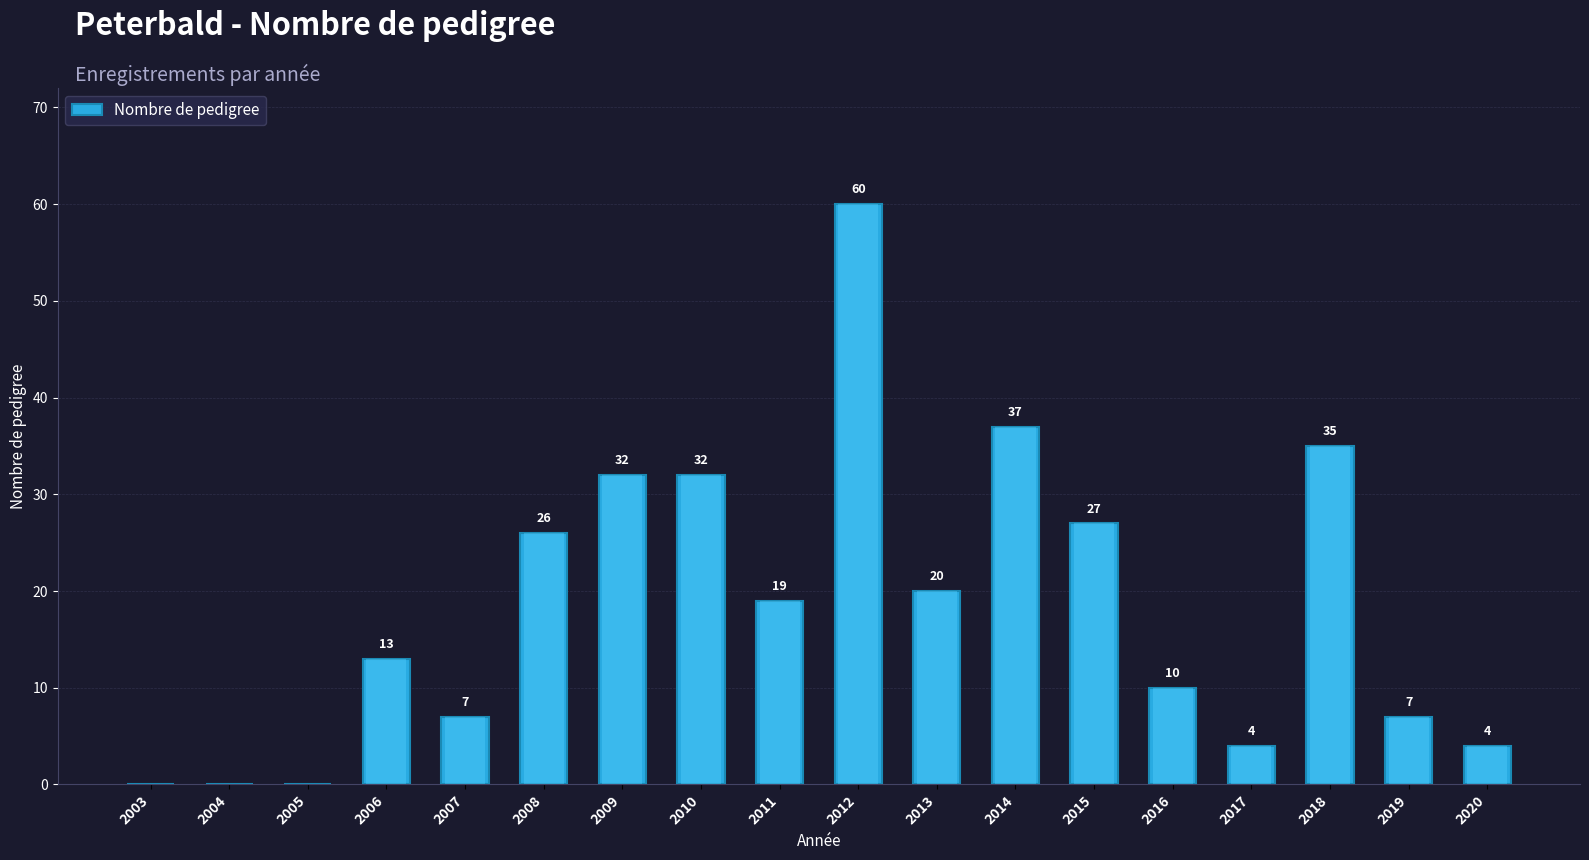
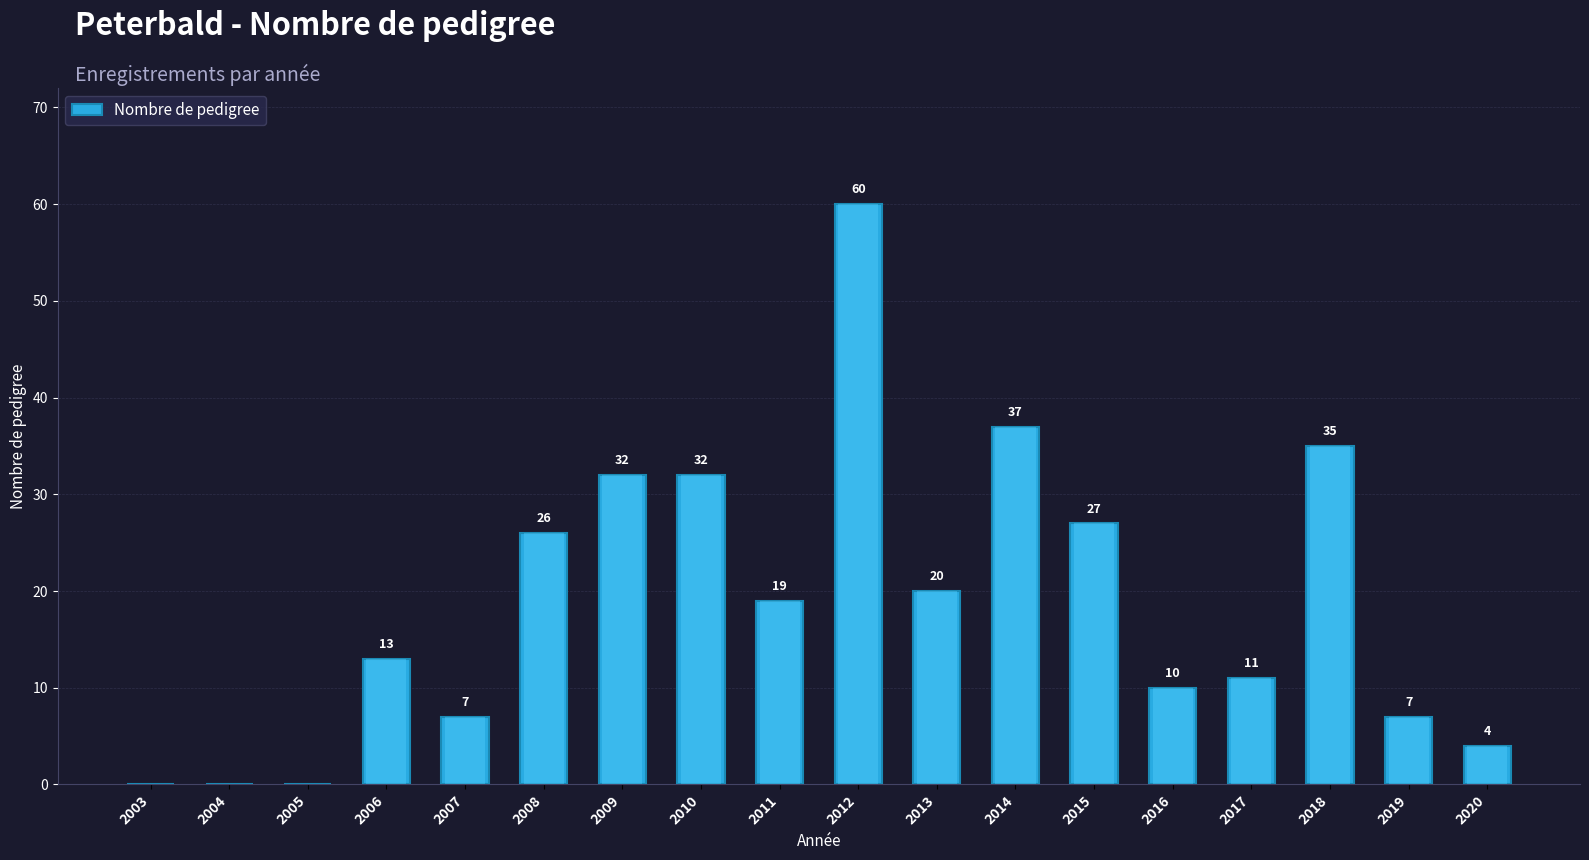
  {
    "Nombre de pedigree": {
      "2006": 13,
      "2007": 7,
      "2008": 26,
      "2009": 32,
      "2010": 32,
      "2011": 19,
      "2012": 60,
      "2013": 20,
      "2014": 37,
      "2015": 27,
      "2016": 10,
-     "2017": 4,
+     "2017": 11,
      "2018": 35,
      "2019": 7,
      "2020": 4
    }
  }
